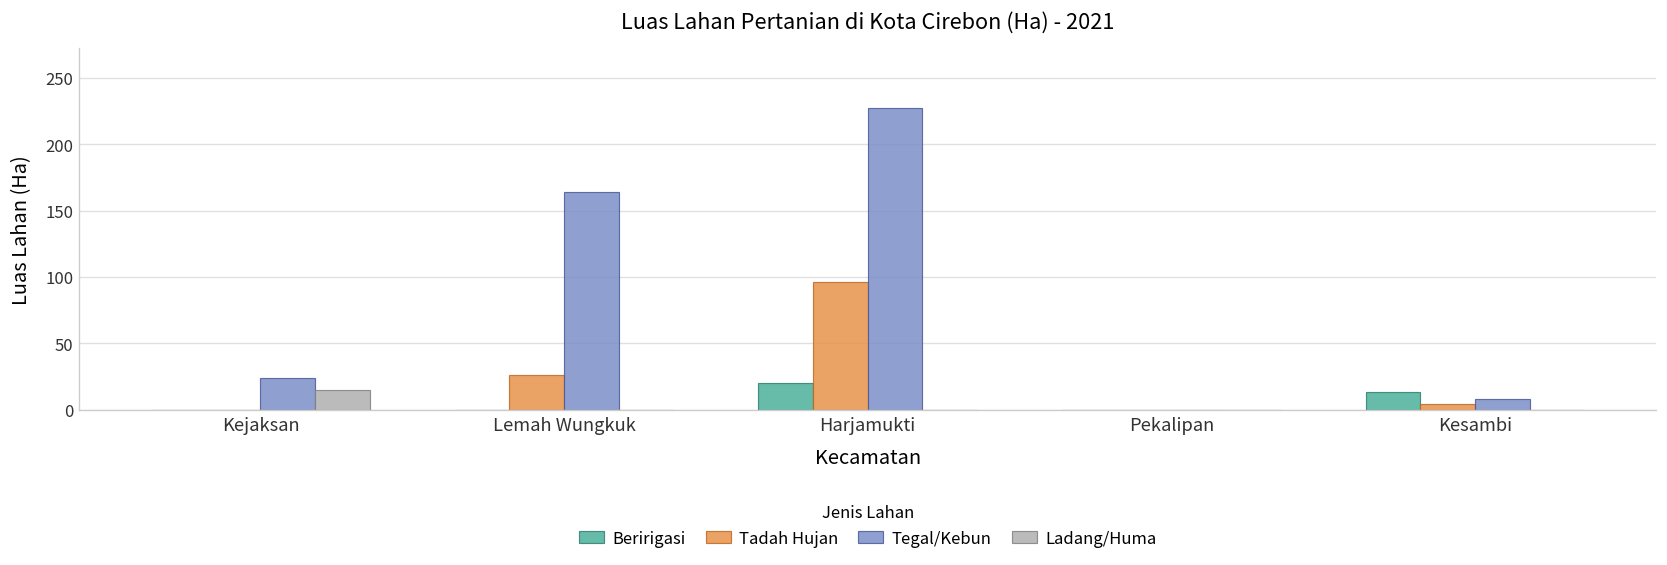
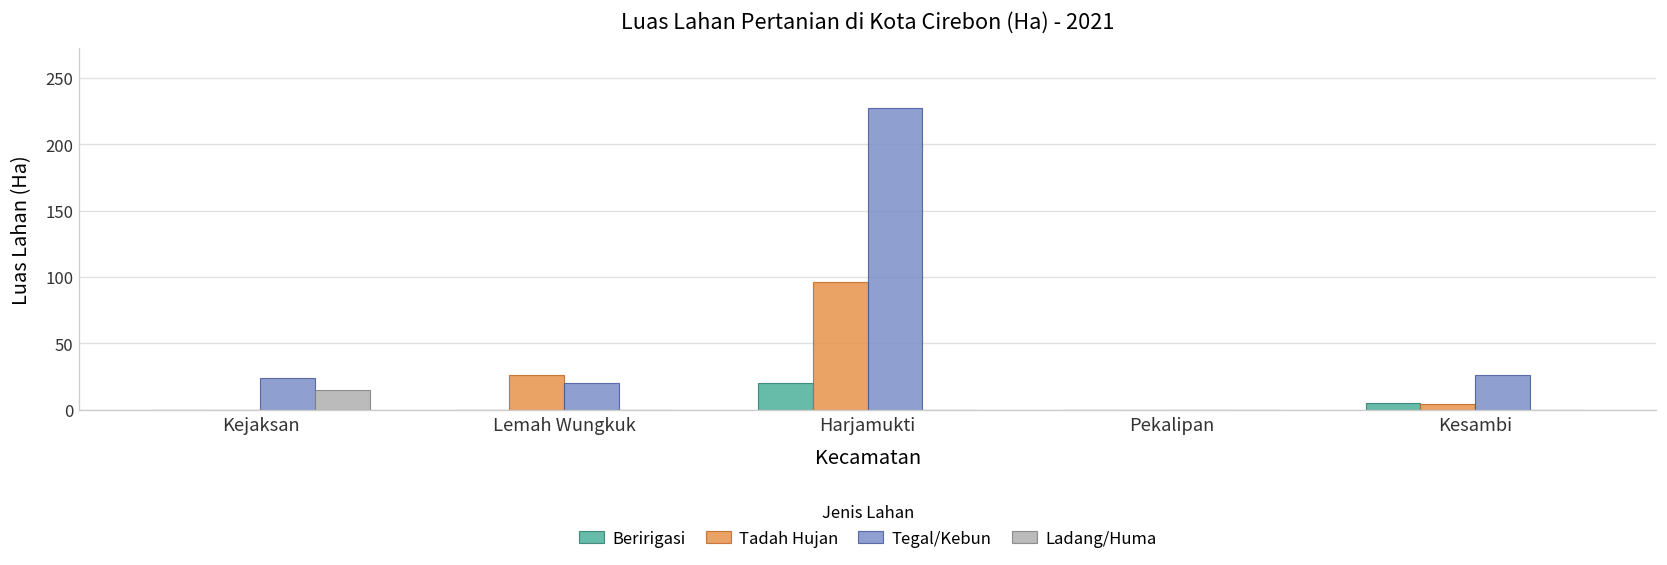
  {
    "Beririgasi": {
      "Kejaksan": 0,
      "Lemah Wungkuk": 0,
      "Harjamukti": 20,
      "Pekalipan": 0,
-     "Kesambi": 13
+     "Kesambi": 5
    },
    "Tadah Hujan": {
      "Kejaksan": 0,
      "Lemah Wungkuk": 26,
      "Harjamukti": 96,
      "Pekalipan": 0,
      "Kesambi": 4
    },
    "Tegal/Kebun": {
      "Kejaksan": 24,
-     "Lemah Wungkuk": 164,
+     "Lemah Wungkuk": 20,
      "Harjamukti": 227,
      "Pekalipan": 0,
-     "Kesambi": 8
+     "Kesambi": 26
    },
    "Ladang/Huma": {
      "Kejaksan": 15,
      "Lemah Wungkuk": 0,
      "Harjamukti": 0,
      "Pekalipan": 0,
      "Kesambi": 0
    }
  }
